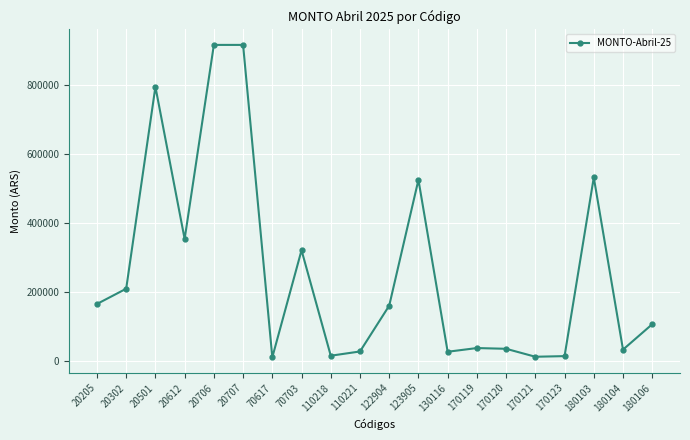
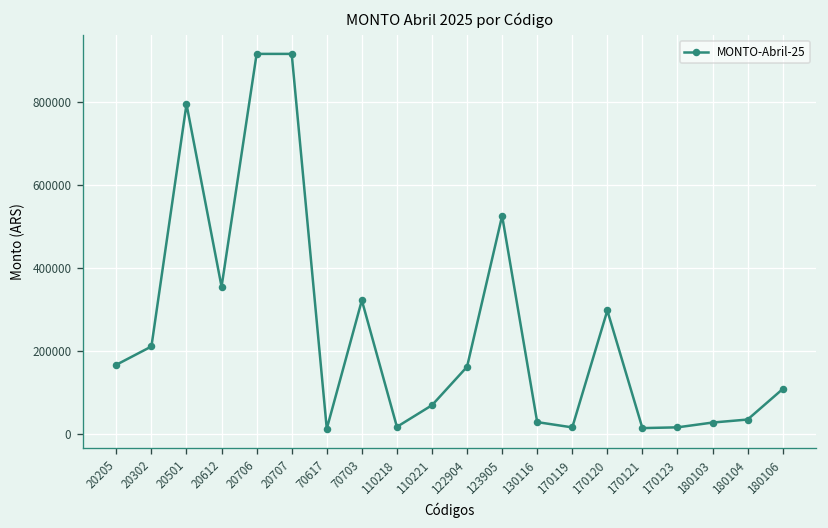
  {
    "20205": 170000,
    "20302": 210000,
    "20501": 790000,
    "20612": 350000,
    "20706": 920000,
    "20707": 920000,
    "70617": 10000,
    "70703": 320000,
    "110218": 20000,
-   "110221": 30000,
+   "110221": 70000,
    "122904": 160000,
    "123905": 530000,
    "130116": 30000,
-   "170119": 40000,
-   "170120": 40000,
+   "170119": 20000,
+   "170120": 300000,
    "170121": 10000,
    "170123": 20000,
-   "180103": 530000,
+   "180103": 30000,
    "180104": 30000,
    "180106": 110000
  }
